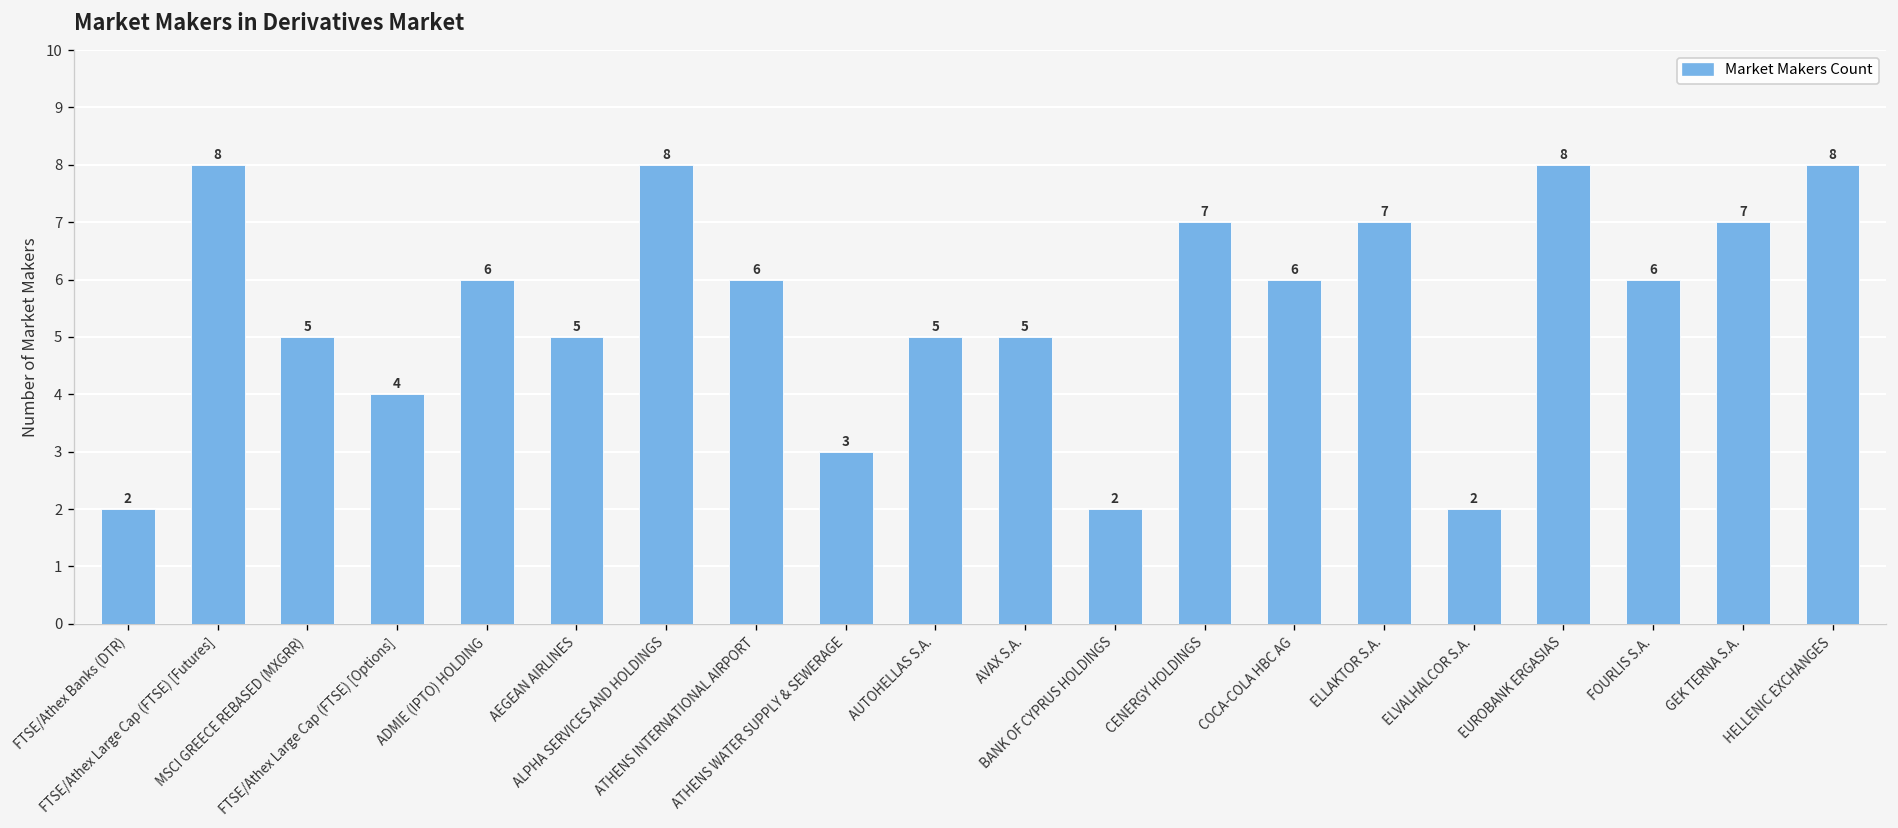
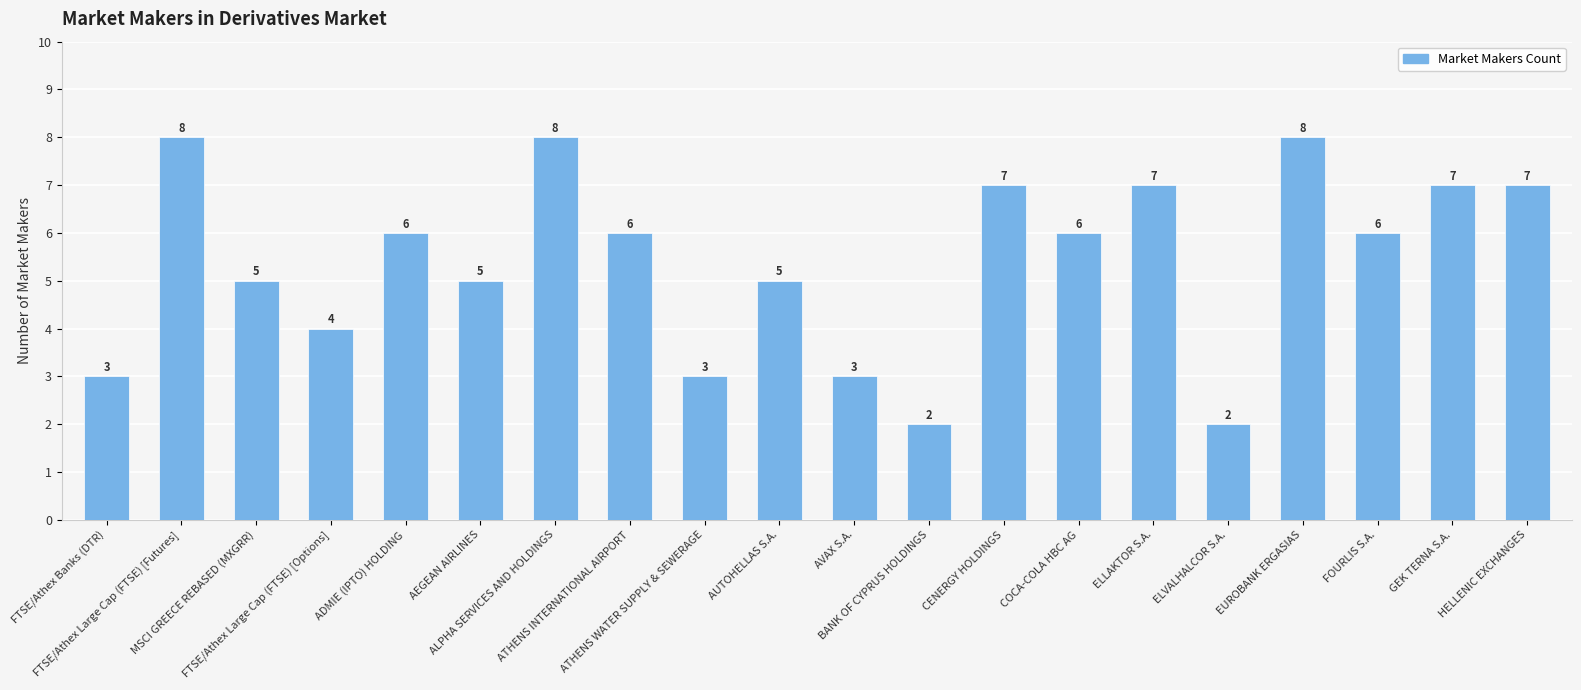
  {
-   "FTSE/Athex Banks (DTR)": 2,
+   "FTSE/Athex Banks (DTR)": 3,
    "FTSE/Athex Large Cap (FTSE) [Futures]": 8,
    "MSCI GREECE REBASED (MXGRR)": 5,
    "FTSE/Athex Large Cap (FTSE) [Options]": 4,
    "ADMIE (IPTO) HOLDING": 6,
    "AEGEAN AIRLINES": 5,
    "ALPHA SERVICES AND HOLDINGS": 8,
    "ATHENS INTERNATIONAL AIRPORT": 6,
    "ATHENS WATER SUPPLY & SEWERAGE": 3,
    "AUTOHELLAS S.A.": 5,
-   "AVAX S.A.": 5,
+   "AVAX S.A.": 3,
    "BANK OF CYPRUS HOLDINGS": 2,
    "CENERGY HOLDINGS": 7,
    "COCA-COLA HBC AG": 6,
    "ELLAKTOR S.A.": 7,
    "ELVALHALCOR S.A.": 2,
    "EUROBANK ERGASIAS": 8,
    "FOURLIS S.A.": 6,
    "GEK TERNA S.A.": 7,
-   "HELLENIC EXCHANGES": 8
+   "HELLENIC EXCHANGES": 7
  }
